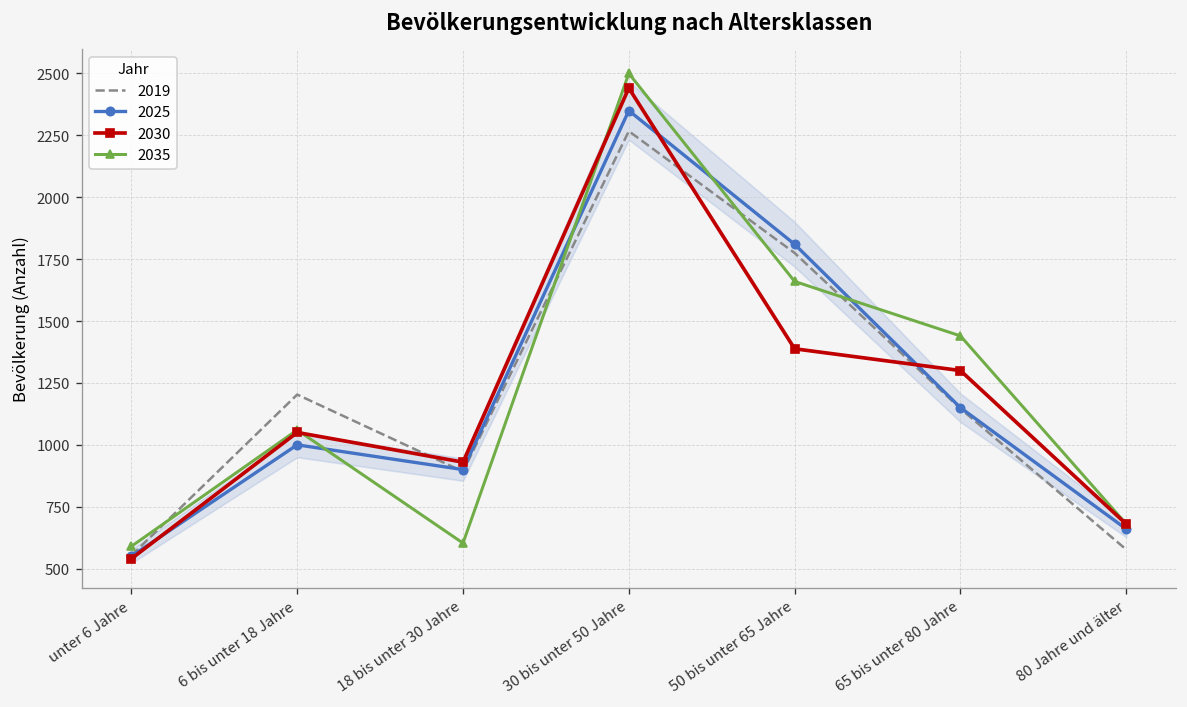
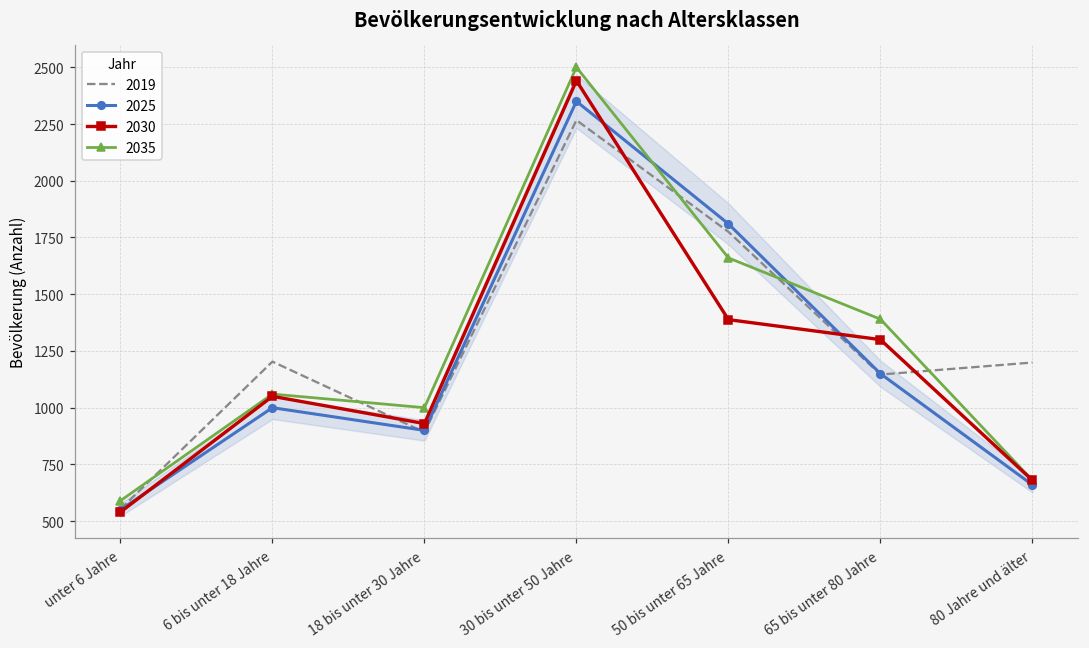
  {
    "2019": {
      "6 bis unter 18 Jahre": 1200,
      "30 bis unter 50 Jahre": 2270,
      "50 bis unter 65 Jahre": 1780,
-     "80 Jahre und älter": 580
+     "80 Jahre und älter": 1200
    },
    "2030": {
      "18 bis unter 30 Jahre": 930,
      "30 bis unter 50 Jahre": 2440,
      "50 bis unter 65 Jahre": 1390,
      "65 bis unter 80 Jahre": 1300
    },
    "2035": {
      "unter 6 Jahre": 590,
-     "18 bis unter 30 Jahre": 600,
+     "18 bis unter 30 Jahre": 1000,
      "30 bis unter 50 Jahre": 2500,
      "50 bis unter 65 Jahre": 1660,
-     "65 bis unter 80 Jahre": 1440
+     "65 bis unter 80 Jahre": 1390
    }
  }
